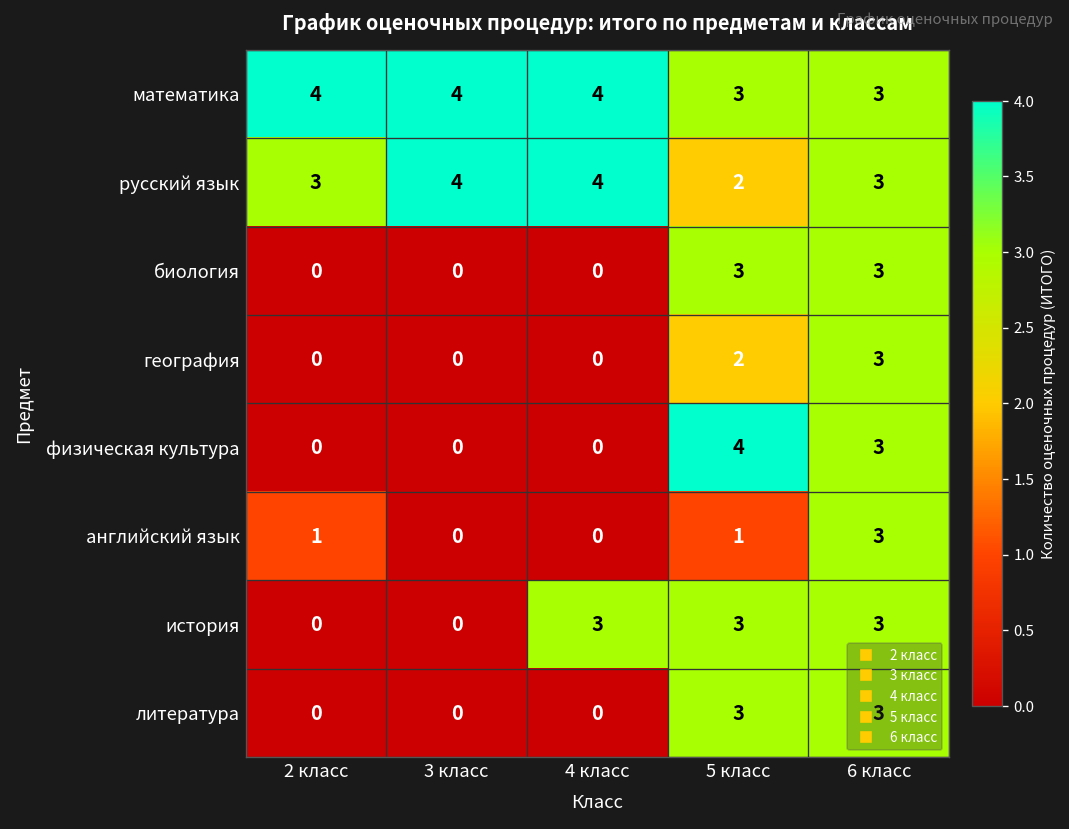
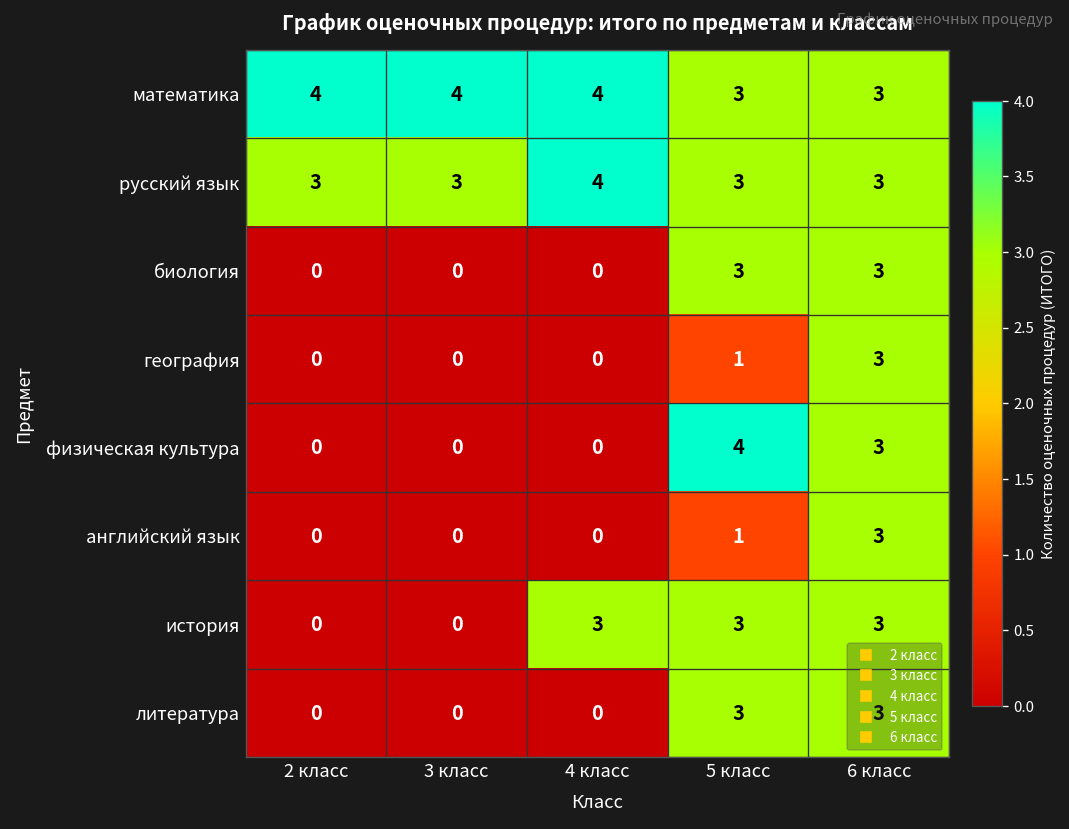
  {
    "математика": {
      "2 класс": 4,
      "3 класс": 4,
      "4 класс": 4,
      "5 класс": 3,
      "6 класс": 3
    },
    "русский язык": {
      "2 класс": 3,
-     "3 класс": 4,
+     "3 класс": 3,
      "4 класс": 4,
-     "5 класс": 2,
+     "5 класс": 3,
      "6 класс": 3
    },
    "биология": {
      "2 класс": 0,
      "3 класс": 0,
      "4 класс": 0,
      "5 класс": 3,
      "6 класс": 3
    },
    "география": {
      "2 класс": 0,
      "3 класс": 0,
      "4 класс": 0,
-     "5 класс": 2,
+     "5 класс": 1,
      "6 класс": 3
    },
    "физическая культура": {
      "2 класс": 0,
      "3 класс": 0,
      "4 класс": 0,
      "5 класс": 4,
      "6 класс": 3
    },
    "английский язык": {
-     "2 класс": 1,
+     "2 класс": 0,
      "3 класс": 0,
      "4 класс": 0,
      "5 класс": 1,
      "6 класс": 3
    },
    "история": {
      "2 класс": 0,
      "3 класс": 0,
      "4 класс": 3,
      "5 класс": 3,
      "6 класс": 3
    },
    "литература": {
      "2 класс": 0,
      "3 класс": 0,
      "4 класс": 0,
      "5 класс": 3
    }
  }
